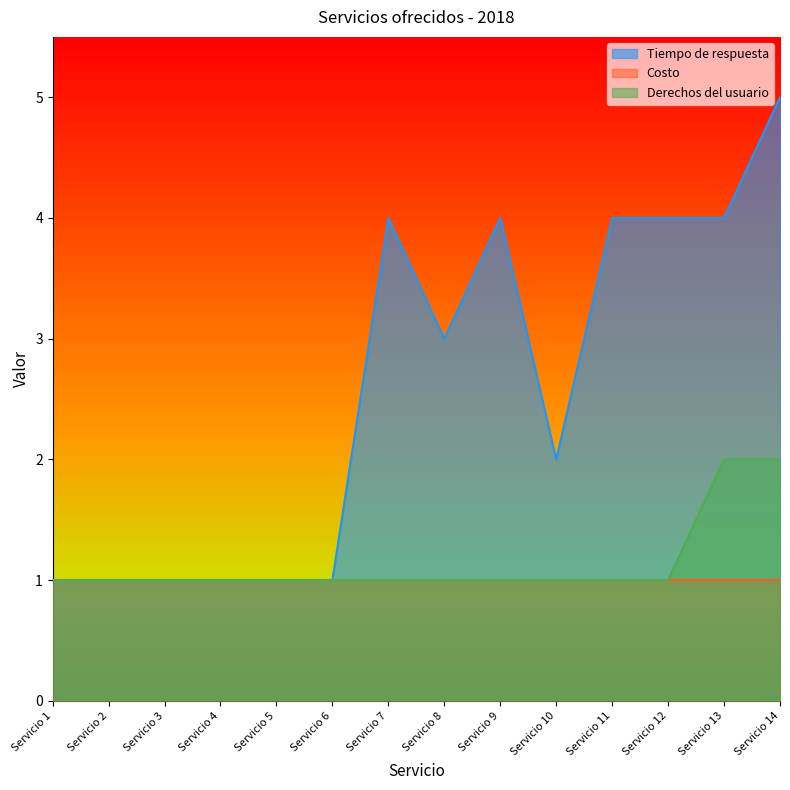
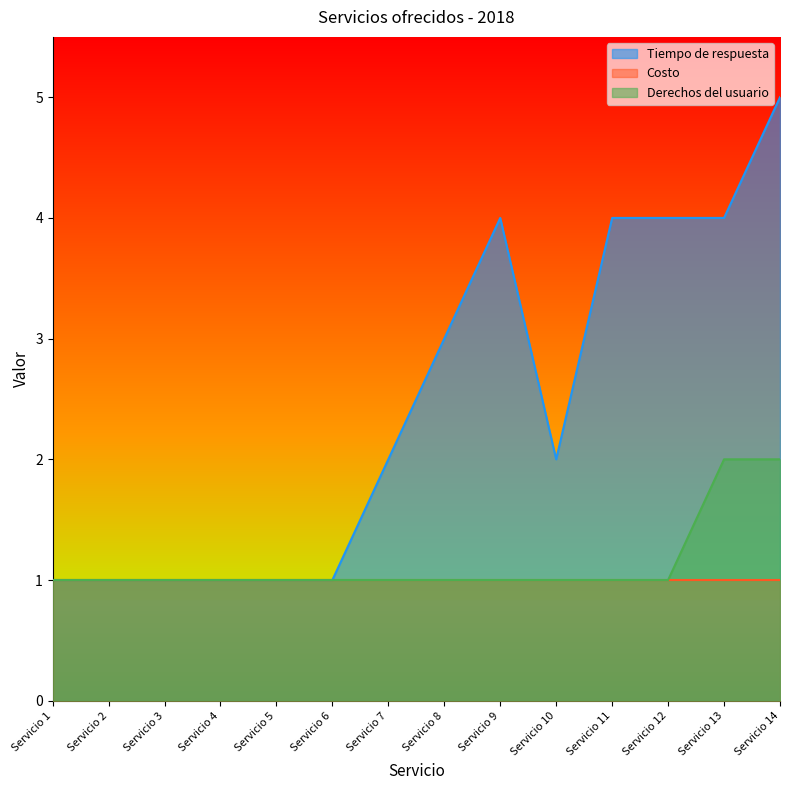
  {
    "Tiempo de respuesta": {
-     "Servicio 7": 4,
+     "Servicio 7": 2,
      "Servicio 8": 3,
      "Servicio 9": 4,
      "Servicio 10": 2,
      "Servicio 11": 4,
      "Servicio 12": 4,
      "Servicio 13": 4,
      "Servicio 14": 5
    },
    "Costo": {
      "Servicio 13": 1,
      "Servicio 14": 1
    },
    "Derechos del usuario": {
      "Servicio 13": 2,
      "Servicio 14": 2
    }
  }
